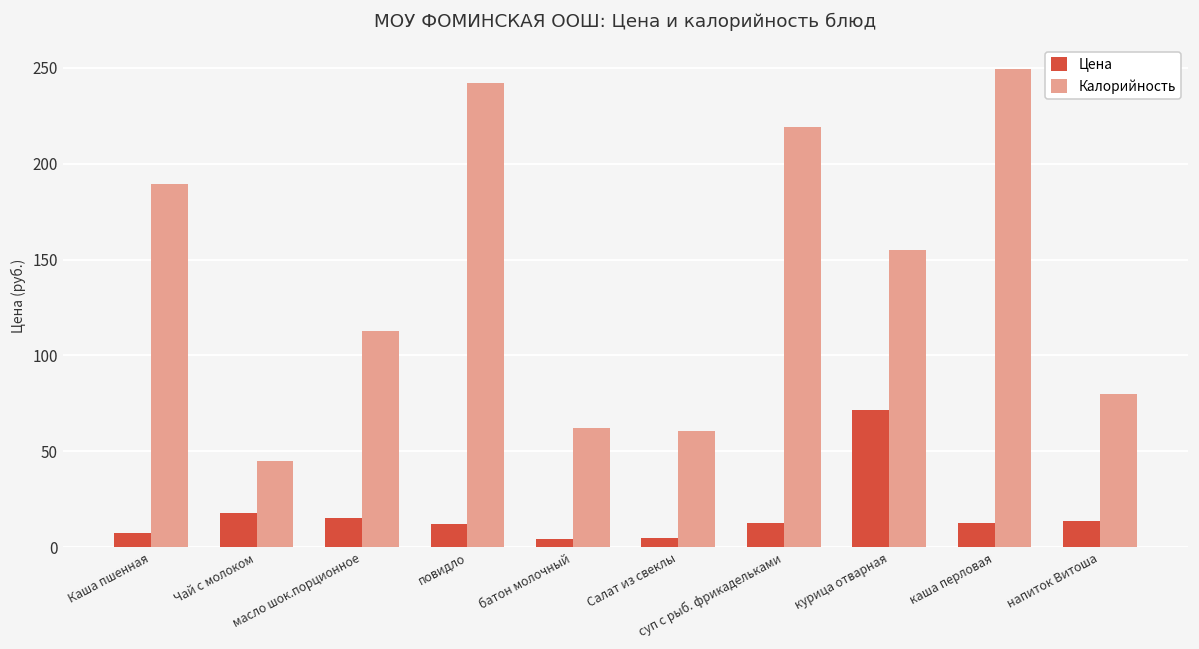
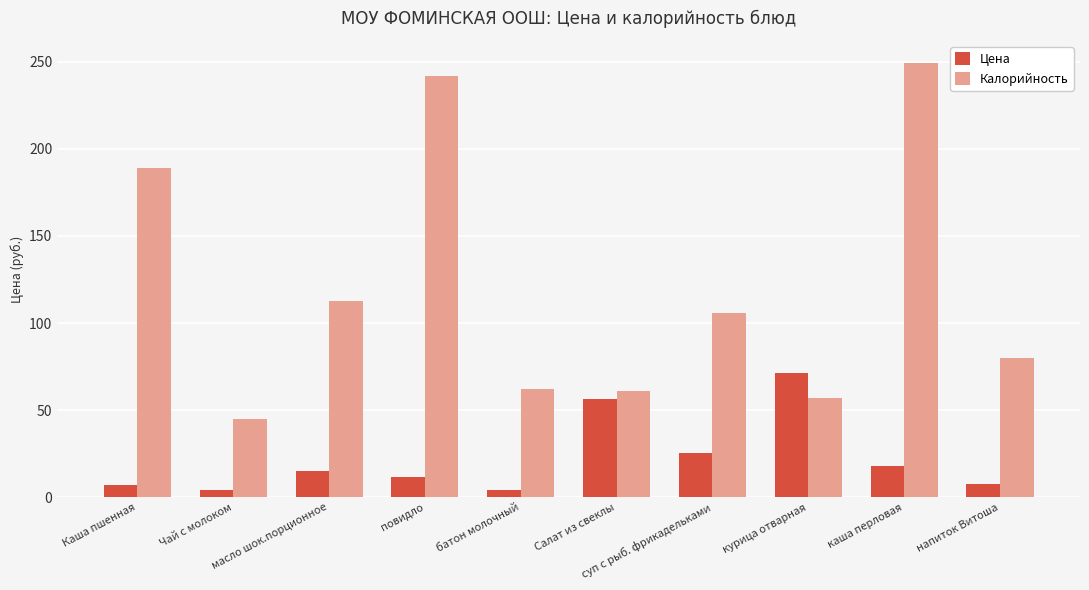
  {
    "Цена": {
      "Каша пшенная": 7,
-     "Чай с молоком": 18,
+     "Чай с молоком": 4,
      "масло шок.порционное": 15,
      "повидло": 12,
      "батон молочный": 4,
-     "Салат из свеклы": 5,
-     "суп с рыб. фрикадельками": 13,
+     "Салат из свеклы": 57,
+     "суп с рыб. фрикадельками": 25,
      "курица отварная": 72,
-     "каша перловая": 13,
-     "напиток Витоша": 14
+     "каша перловая": 18,
+     "напиток Витоша": 8
    },
    "Калорийность": {
      "Каша пшенная": 189,
      "Чай с молоком": 45,
      "масло шок.порционное": 113,
      "повидло": 242,
      "батон молочный": 62,
      "Салат из свеклы": 61,
-     "суп с рыб. фрикадельками": 219,
-     "курица отварная": 155,
+     "суп с рыб. фрикадельками": 106,
+     "курица отварная": 57,
      "каша перловая": 250,
      "напиток Витоша": 80
    }
  }
